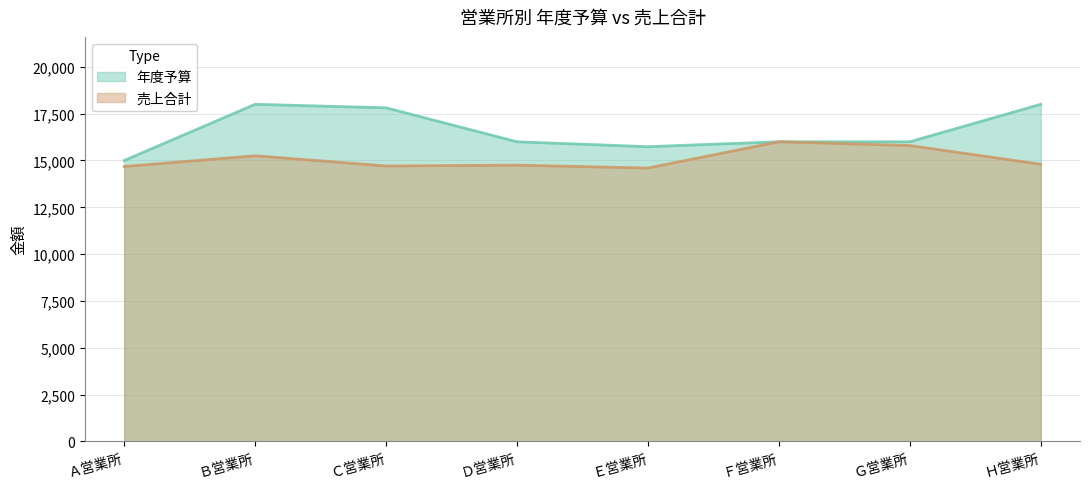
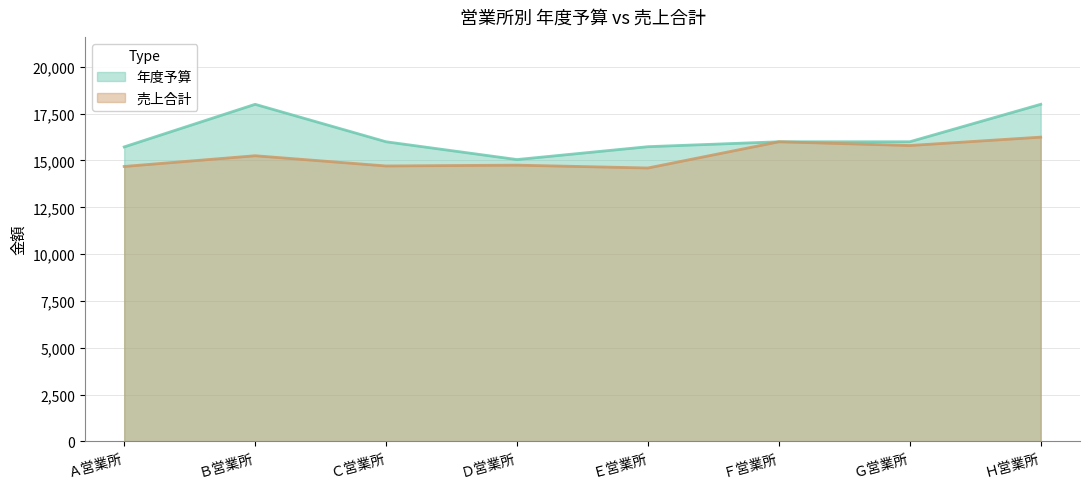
  {
    "年度予算": {
-     "Ａ営業所": "15,000",
+     "Ａ営業所": "15,700",
      "Ｂ営業所": "18,000",
-     "Ｃ営業所": "17,800",
-     "Ｄ営業所": "16,000",
+     "Ｃ営業所": "16,000",
+     "Ｄ営業所": "15,100",
      "Ｅ営業所": "15,700",
      "Ｇ営業所": "16,000",
      "Ｈ営業所": "18,000"
    },
    "売上合計": {
      "Ａ営業所": "14,700",
      "Ｂ営業所": "15,300",
      "Ｃ営業所": "14,700",
      "Ｄ営業所": "14,800",
      "Ｅ営業所": "14,600",
      "Ｇ営業所": "15,800",
-     "Ｈ営業所": "14,800"
+     "Ｈ営業所": "16,200"
    }
  }
